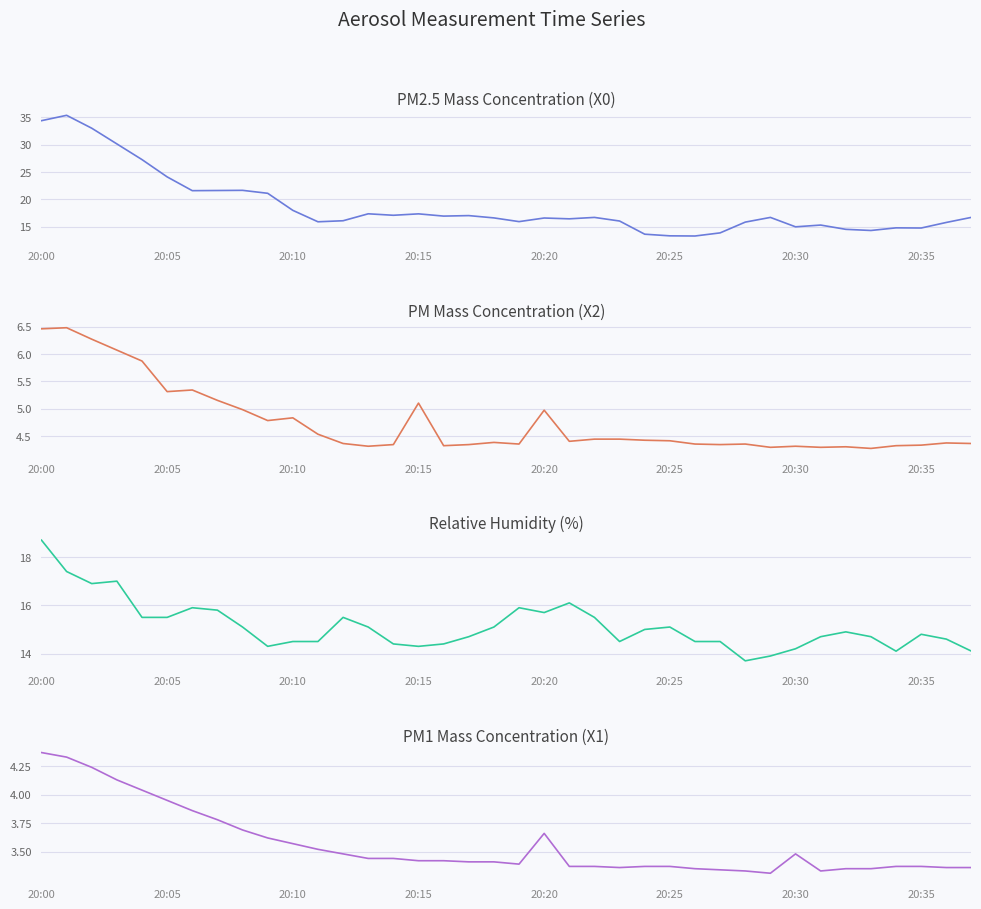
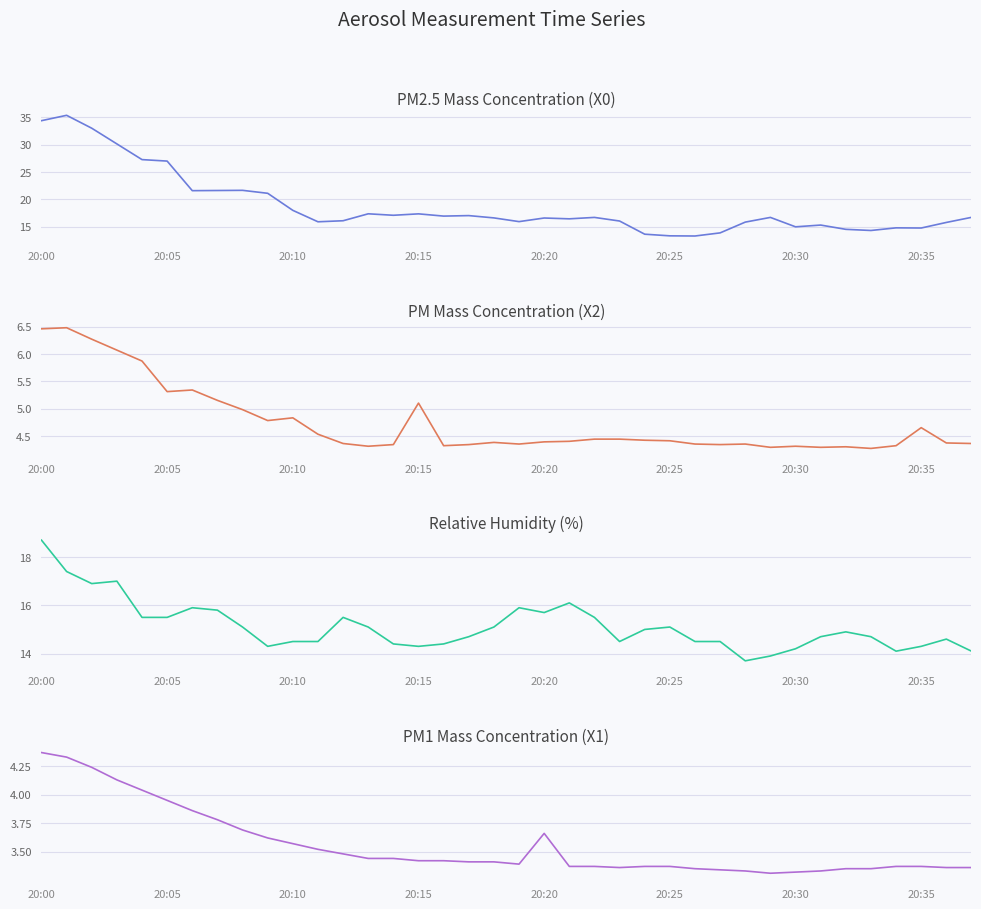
  {
    "PM2.5 Mass Concentration (X0)": {
      "20:00": 34,
-     "20:05": 24,
+     "20:05": 27,
      "20:10": 18,
      "20:15": 17,
      "20:20": 17,
      "20:25": 13,
      "20:30": 15,
      "20:35": 15
    },
    "PM Mass Concentration (X2)": {
      "20:00": 6.5,
      "20:05": 5.3,
      "20:10": 4.8,
      "20:15": 5.1,
-     "20:20": 5.0,
+     "20:20": 4.4,
      "20:25": 4.4,
      "20:30": 4.3,
-     "20:35": 4.3
+     "20:35": 4.7
    },
    "Relative Humidity (%)": {
      "20:00": 18.7,
      "20:05": 15.5,
      "20:10": 14.5,
      "20:15": 14.3,
      "20:20": 15.7,
      "20:25": 15.1,
      "20:30": 14.2,
-     "20:35": 14.8
+     "20:35": 14.3
    },
    "PM1 Mass Concentration (X1)": {
      "20:00": 4.37,
      "20:05": 3.95,
      "20:10": 3.57,
      "20:15": 3.42,
      "20:20": 3.66,
      "20:25": 3.37,
-     "20:30": 3.48,
+     "20:30": 3.32,
      "20:35": 3.37
    }
  }
